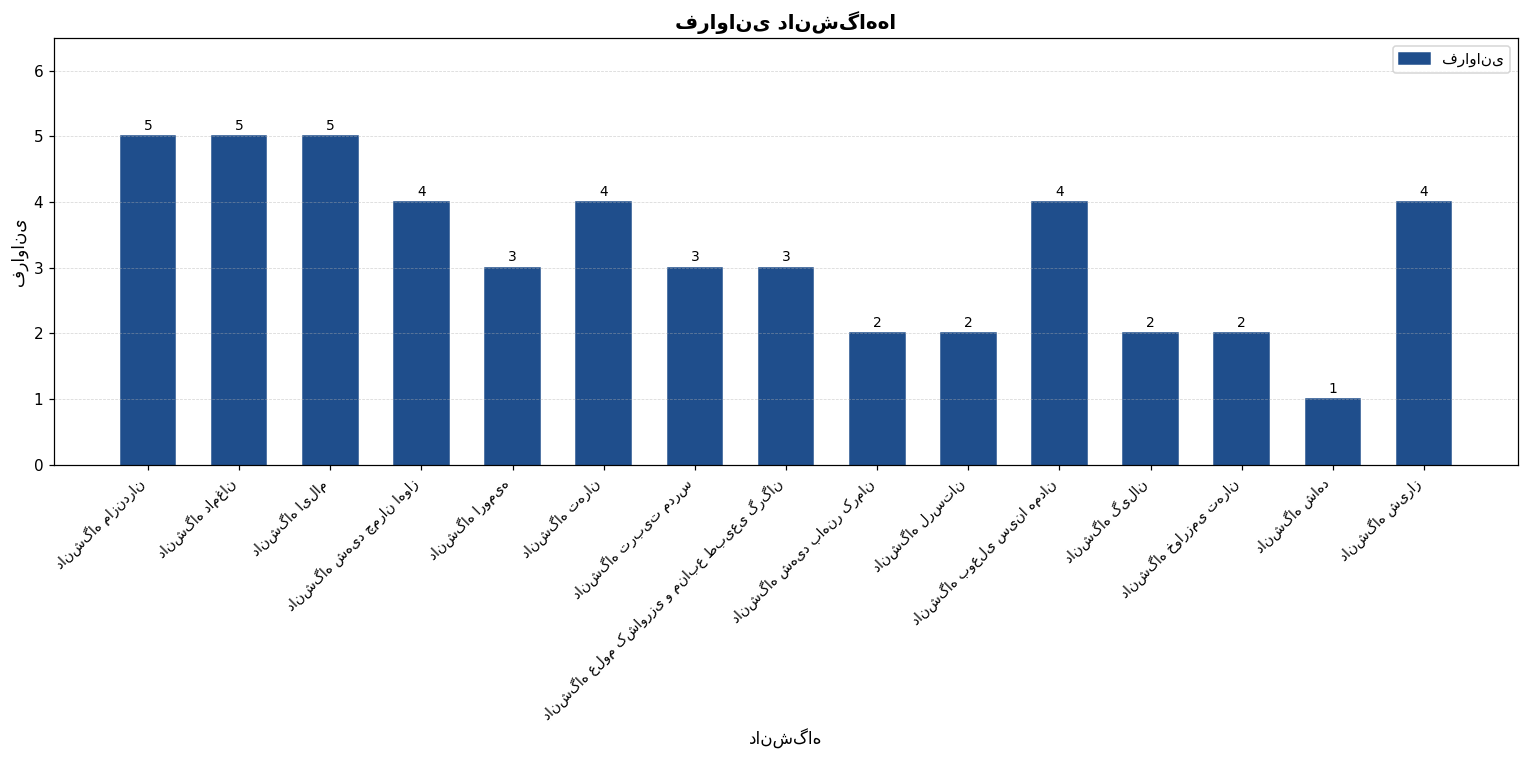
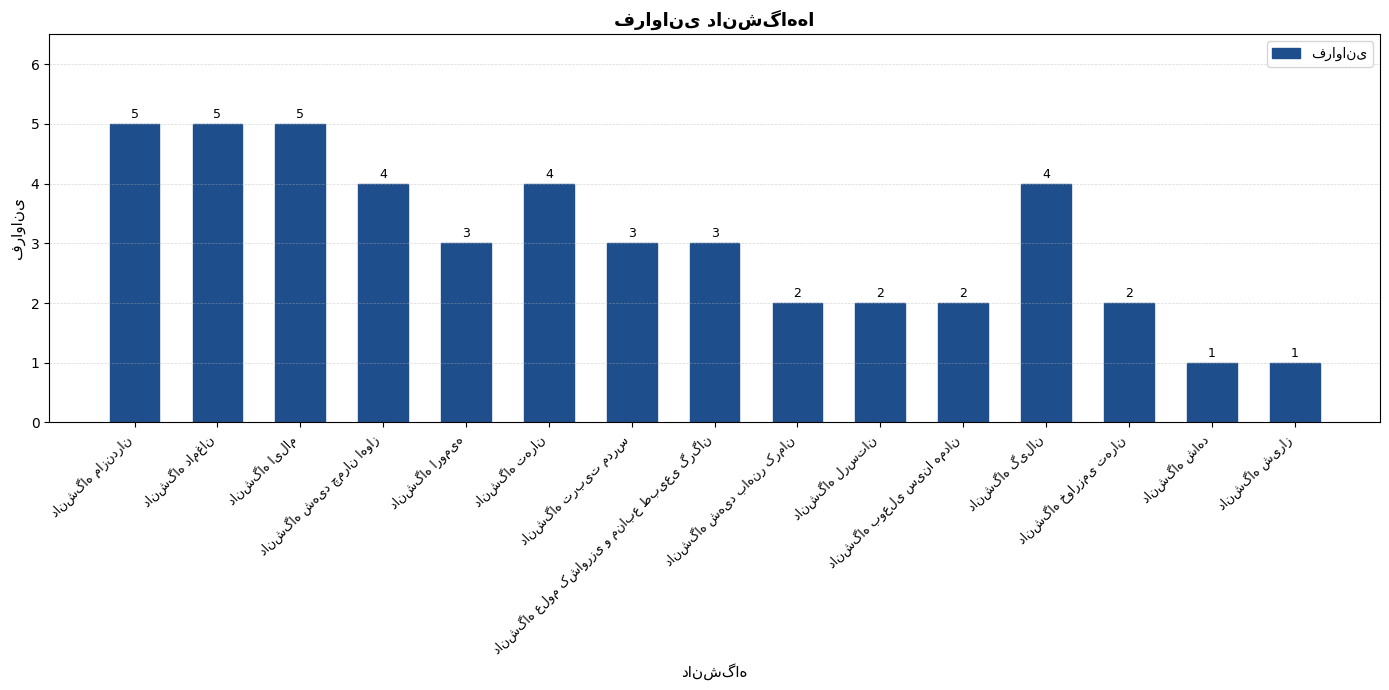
  {
    "دانشگاه مازندران": 5,
    "دانشگاه دامغان": 5,
    "دانشگاه ایلام": 5,
    "دانشگاه شهید چمران اهواز": 4,
    "دانشگاه ارومیه": 3,
    "دانشگاه تهران": 4,
    "دانشگاه تربیت مدرس": 3,
    "دانشگاه علوم کشاورزی و منابع طبیعی گرگان": 3,
    "دانشگاه شهید باهنر کرمان": 2,
    "دانشگاه لرستان": 2,
-   "دانشگاه بوعلی سینا همدان": 4,
-   "دانشگاه گیلان": 2,
+   "دانشگاه بوعلی سینا همدان": 2,
+   "دانشگاه گیلان": 4,
    "دانشگاه خوارزمی تهران": 2,
    "دانشگاه شاهد": 1,
-   "دانشگاه شیراز": 4
+   "دانشگاه شیراز": 1
  }
